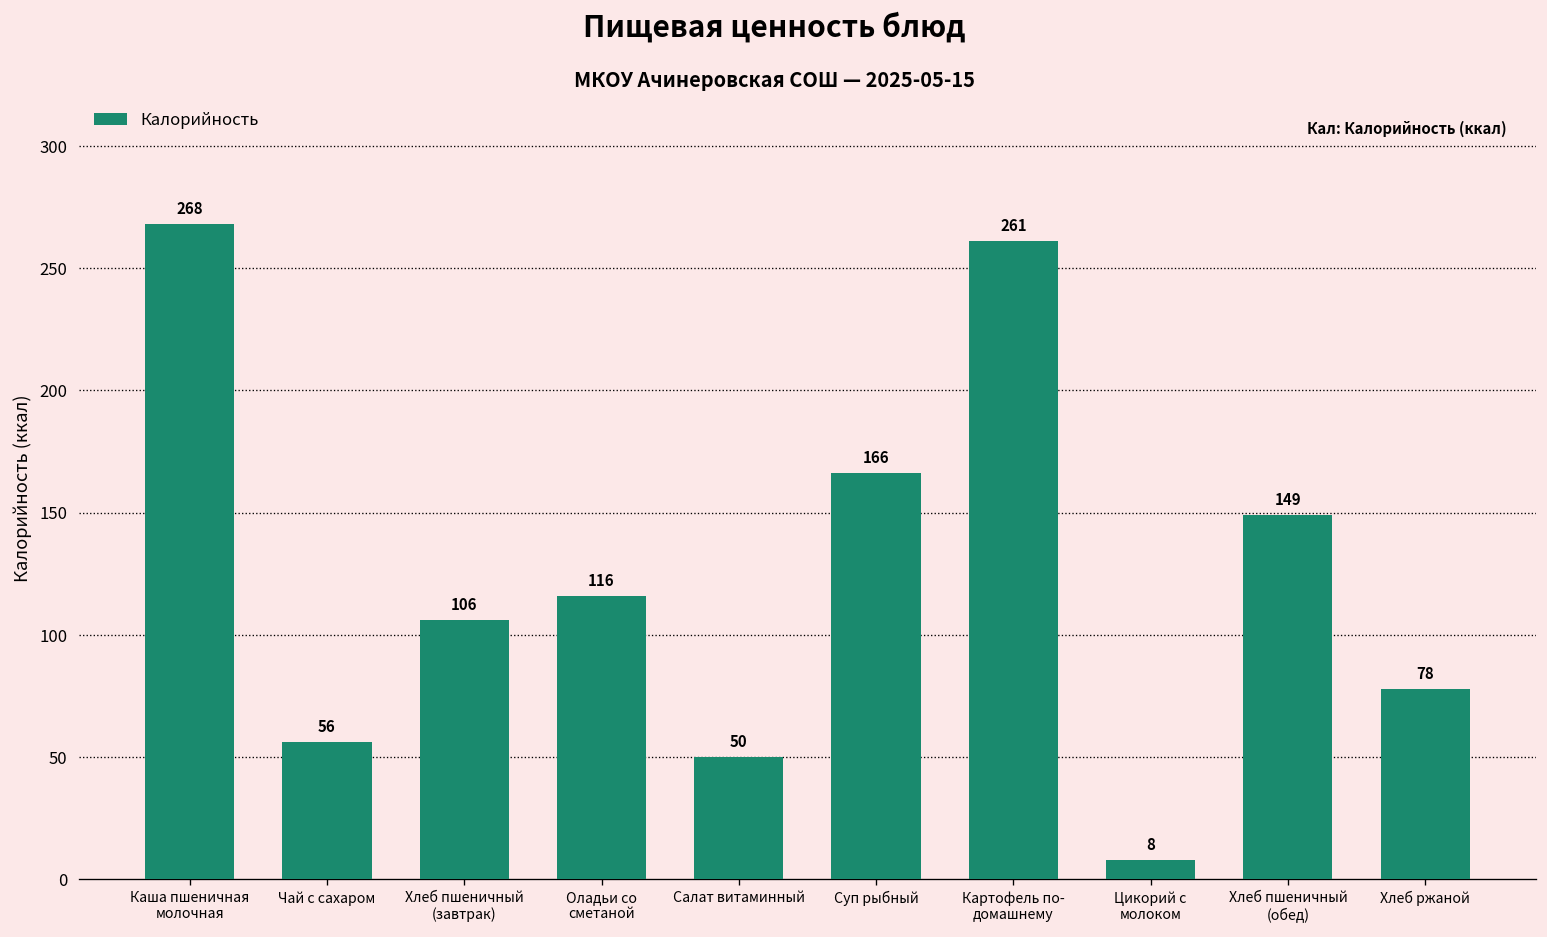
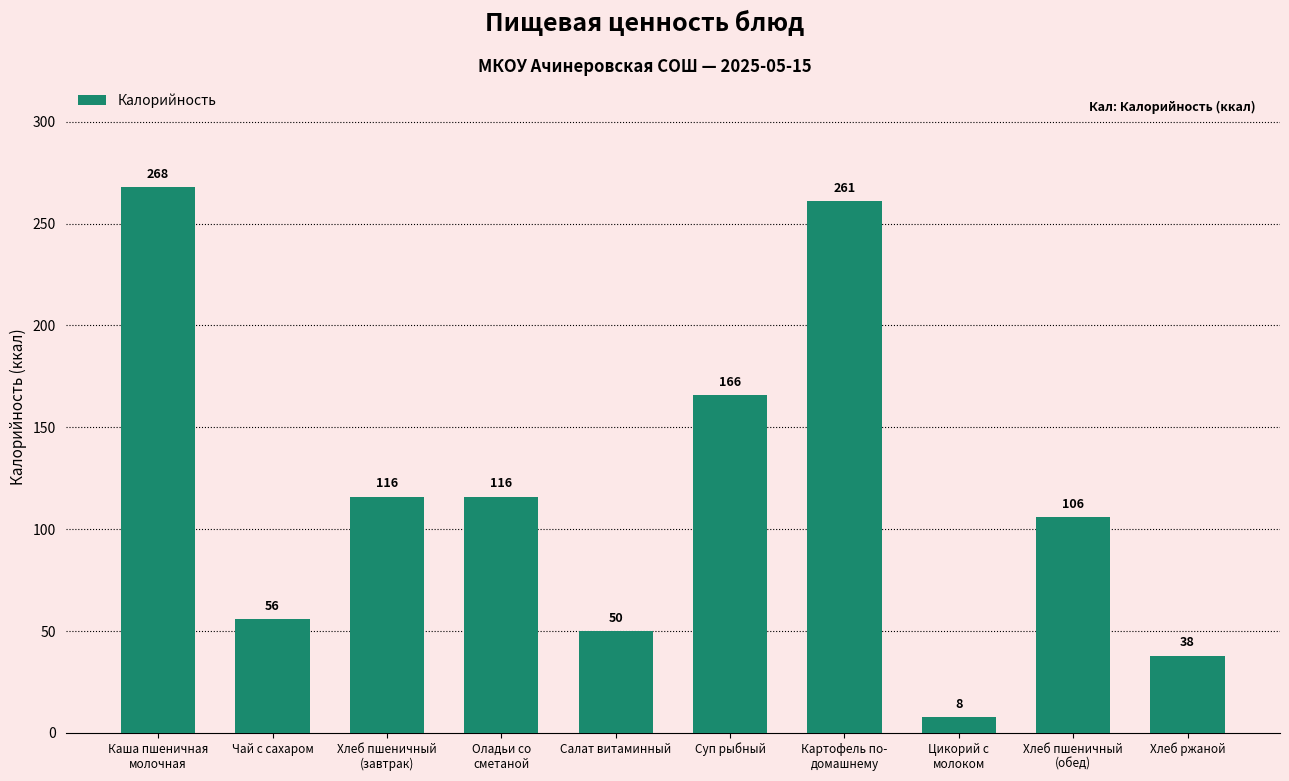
  {
    "Каша пшеничная молочная": 268,
    "Чай с сахаром": 56,
-   "Хлеб пшеничный (завтрак)": 106,
+   "Хлеб пшеничный (завтрак)": 116,
    "Оладьи со сметаной": 116,
    "Салат витаминный": 50,
    "Суп рыбный": 166,
    "Картофель по- домашнему": 261,
    "Цикорий с молоком": 8,
-   "Хлеб пшеничный (обед)": 149,
-   "Хлеб ржаной": 78
+   "Хлеб пшеничный (обед)": 106,
+   "Хлеб ржаной": 38
  }
